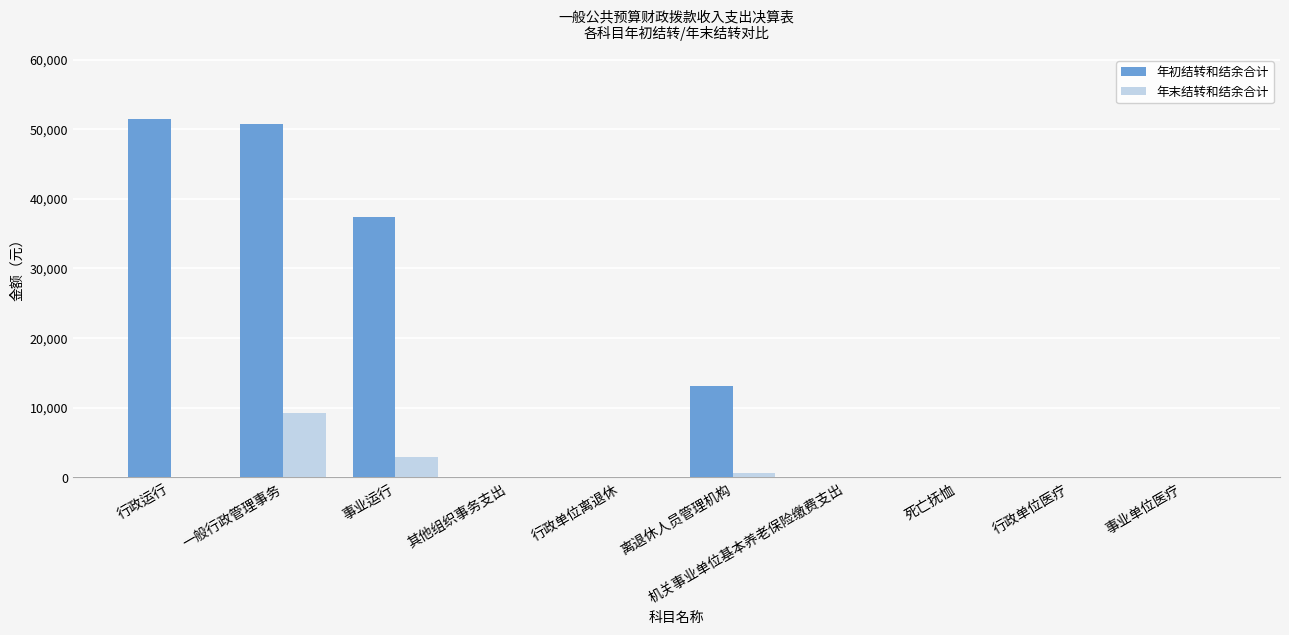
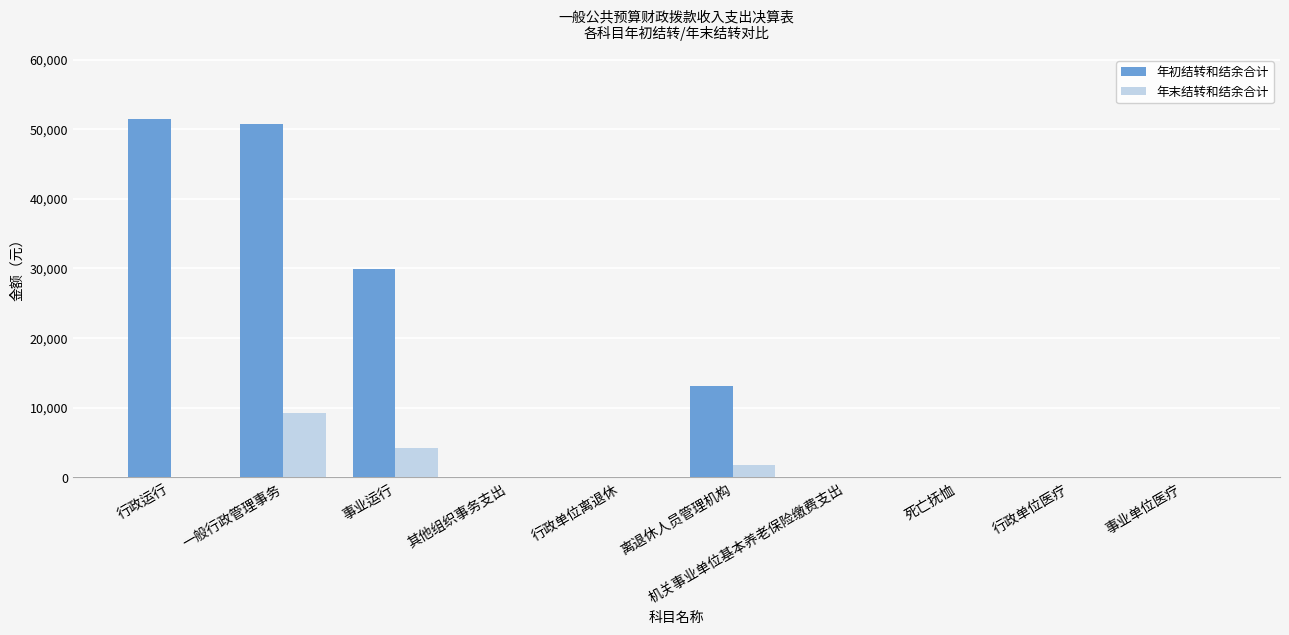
  {
    "年初结转和结余合计": {
      "行政运行": "51,000",
      "一般行政管理事务": "51,000",
-     "事业运行": "37,000",
+     "事业运行": "30,000",
      "其他组织事务支出": "0",
      "行政单位离退休": "0",
      "离退休人员管理机构": "13,000",
      "机关事业单位基本养老保险缴费支出": "0",
      "死亡抚恤": "0",
      "行政单位医疗": "0",
      "事业单位医疗": "0"
    },
    "年末结转和结余合计": {
      "行政运行": "0",
      "一般行政管理事务": "9,000",
-     "事业运行": "3,000",
+     "事业运行": "4,000",
      "其他组织事务支出": "0",
      "行政单位离退休": "0",
-     "离退休人员管理机构": "1,000",
+     "离退休人员管理机构": "2,000",
      "机关事业单位基本养老保险缴费支出": "0",
      "死亡抚恤": "0",
      "行政单位医疗": "0",
      "事业单位医疗": "0"
    }
  }
